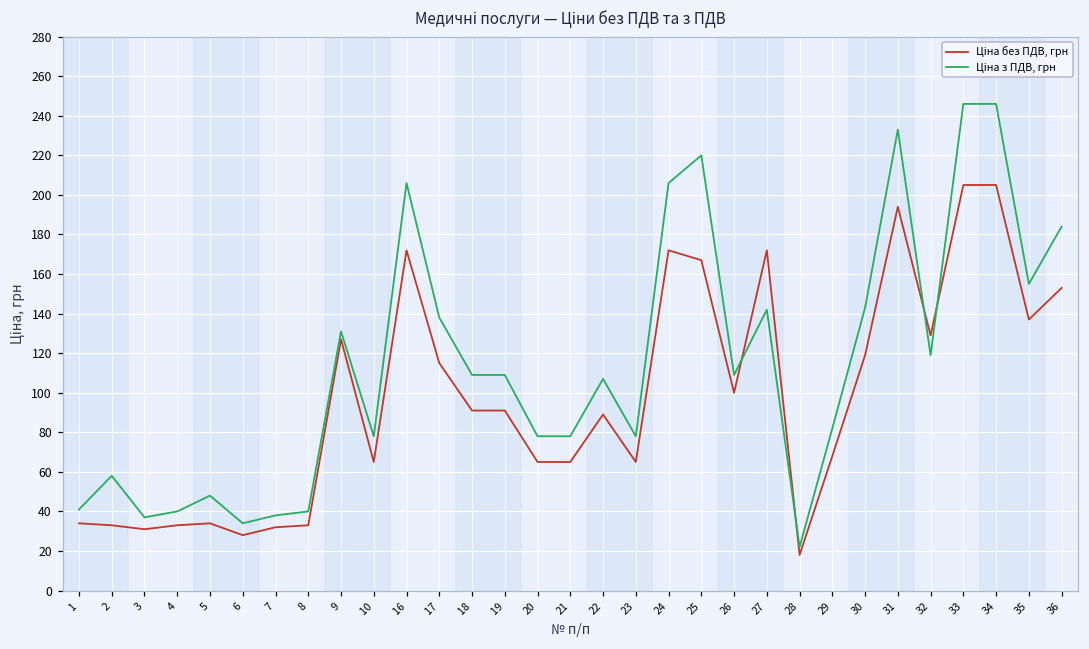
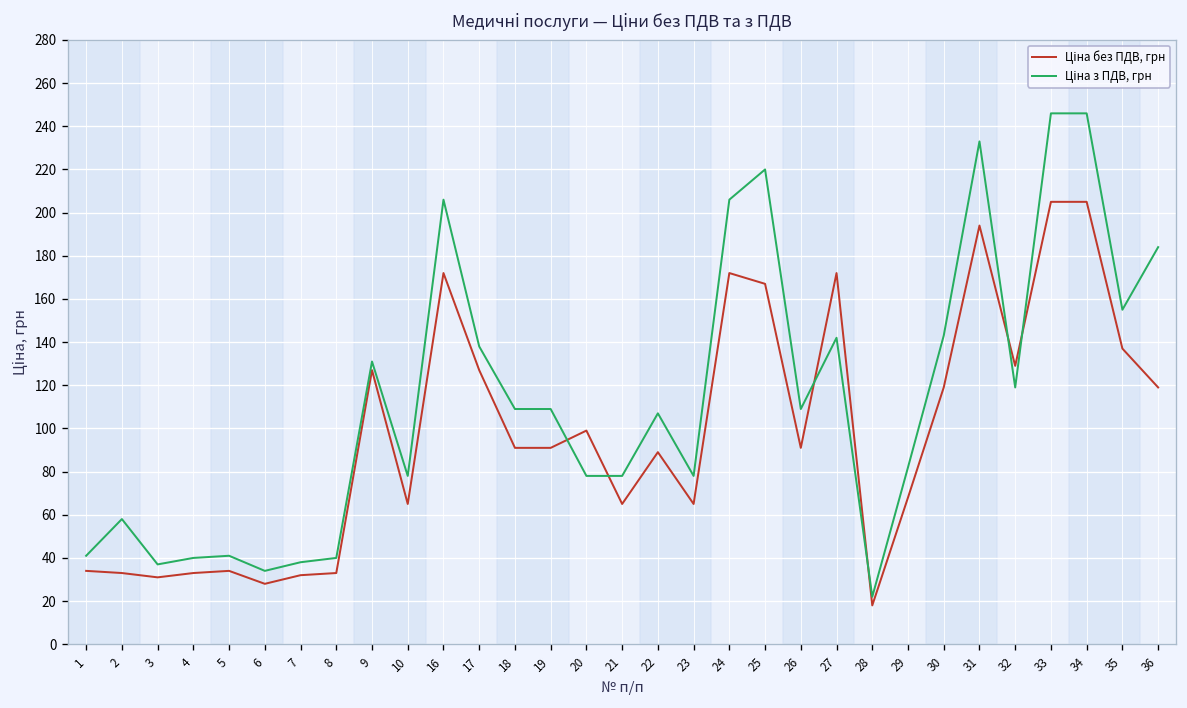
  {
    "Ціна без ПДВ, грн": {
      "1": 34,
      "2": 33,
      "3": 31,
      "4": 33,
      "5": 34,
      "6": 28,
      "7": 32,
      "8": 33,
      "9": 127,
      "10": 65,
      "16": 172,
-     "17": 115,
+     "17": 127,
      "18": 91,
      "19": 91,
-     "20": 65,
+     "20": 99,
      "21": 65,
      "22": 89,
      "23": 65,
      "24": 172,
      "25": 167,
-     "26": 100,
+     "26": 91,
      "27": 172,
      "28": 18,
      "29": 68,
      "30": 119,
      "31": 194,
      "32": 129,
      "33": 205,
      "34": 205,
      "35": 137,
-     "36": 153
+     "36": 119
    },
    "Ціна з ПДВ, грн": {
      "1": 41,
      "2": 58,
      "3": 37,
      "4": 40,
-     "5": 48,
+     "5": 41,
      "6": 34,
      "7": 38,
      "8": 40,
      "9": 131,
      "10": 78,
      "16": 206,
      "17": 138,
      "18": 109,
      "19": 109,
      "20": 78,
      "21": 78,
      "22": 107,
      "23": 78,
      "24": 206,
      "25": 220,
      "26": 109,
      "27": 142,
      "28": 22,
      "29": 82,
      "30": 143,
      "31": 233,
      "32": 119,
      "33": 246,
      "34": 246,
      "35": 155,
      "36": 184
    }
  }
